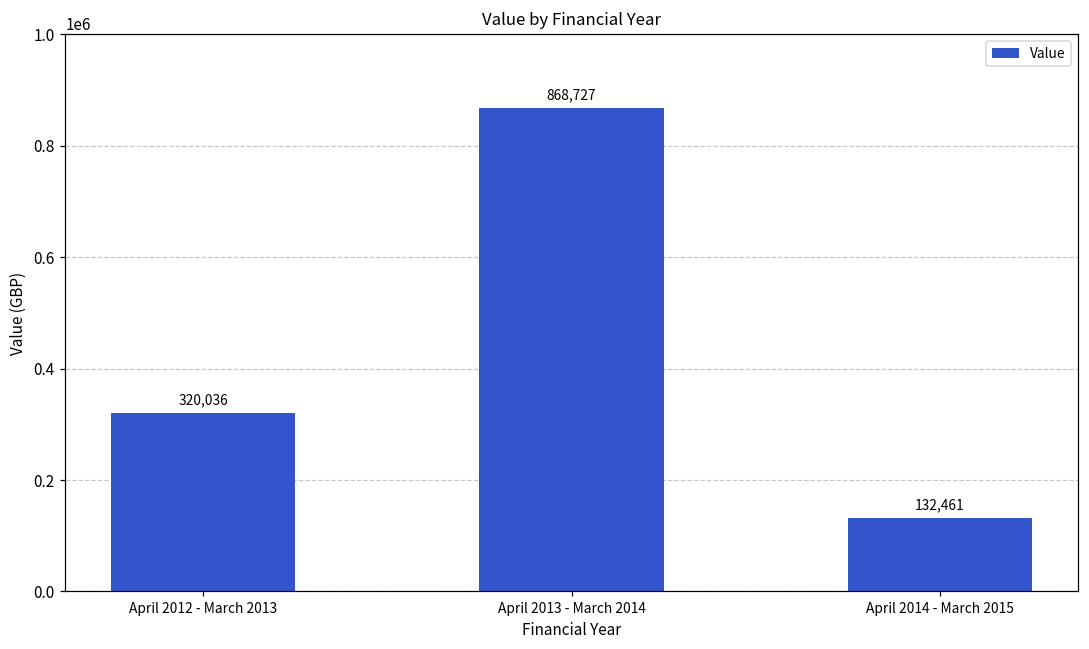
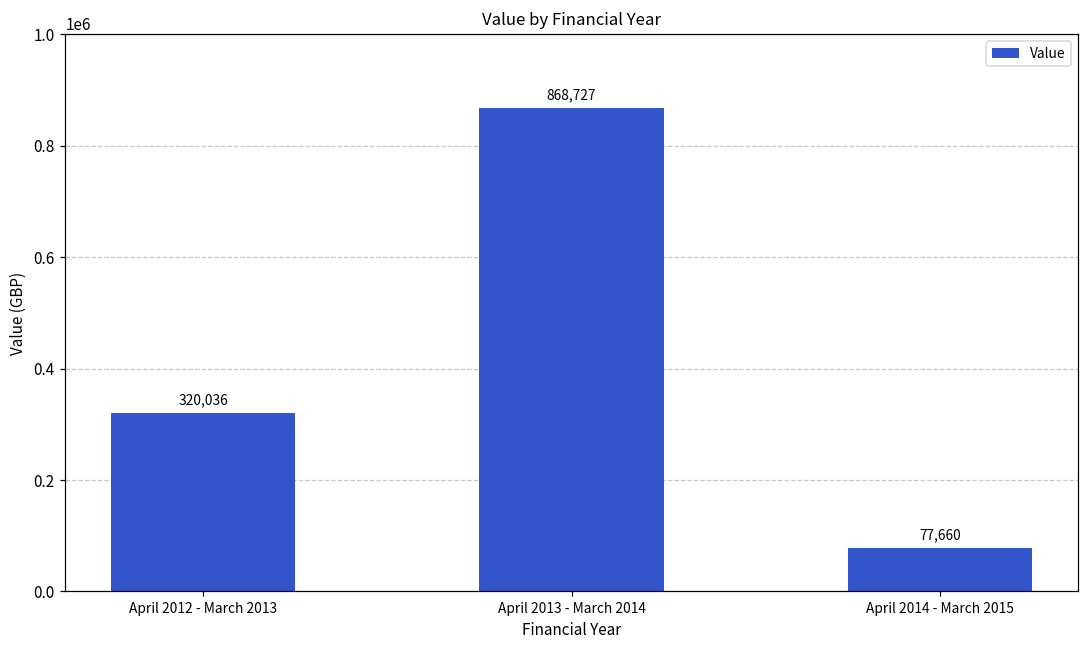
  {
    "April 2012 - March 2013": "320,036",
    "April 2013 - March 2014": "868,727",
-   "April 2014 - March 2015": "132,461"
+   "April 2014 - March 2015": "77,660"
  }
